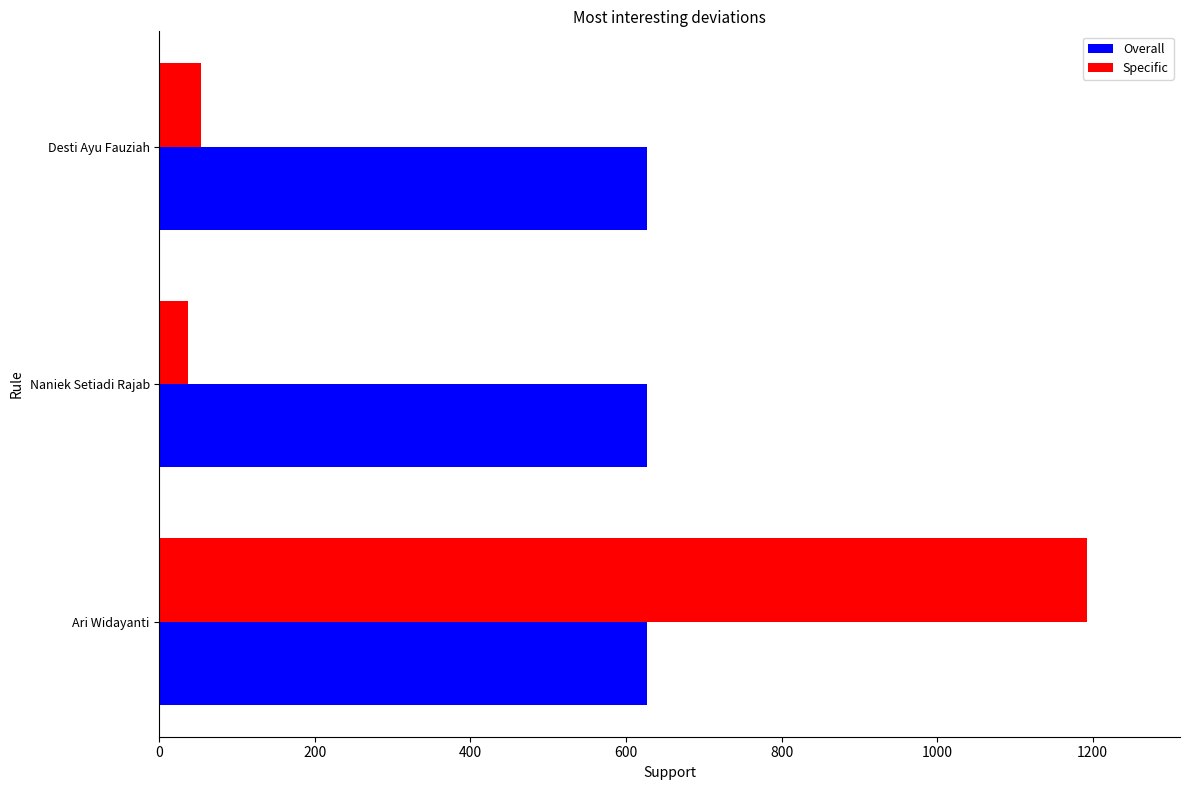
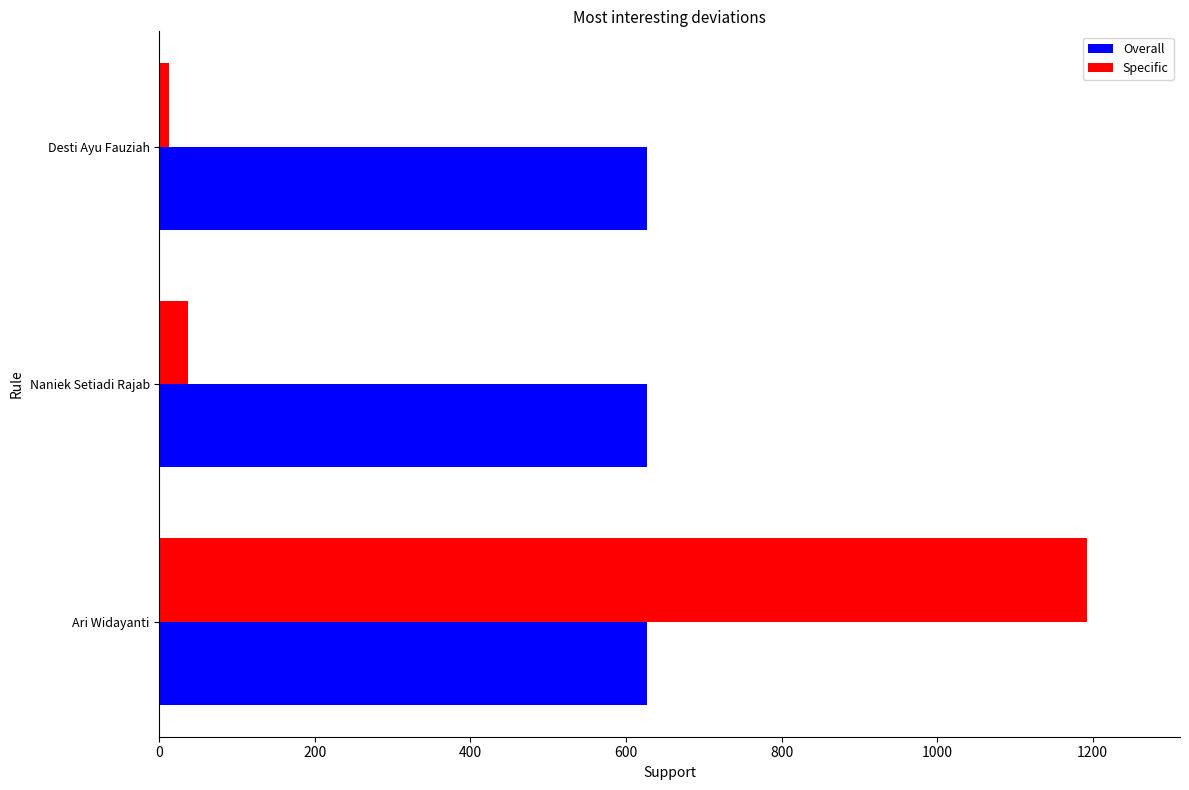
  {
    "Overall": {
      "Desti Ayu Fauziah": 630,
      "Naniek Setiadi Rajab": 630,
      "Ari Widayanti": 630
    },
    "Specific": {
-     "Desti Ayu Fauziah": 50,
+     "Desti Ayu Fauziah": 10,
      "Naniek Setiadi Rajab": 40,
      "Ari Widayanti": 1190
    }
  }
